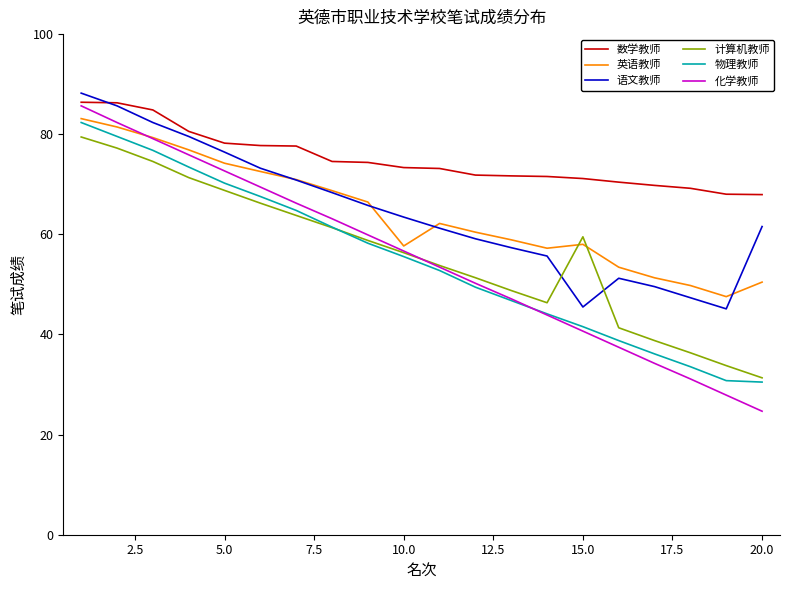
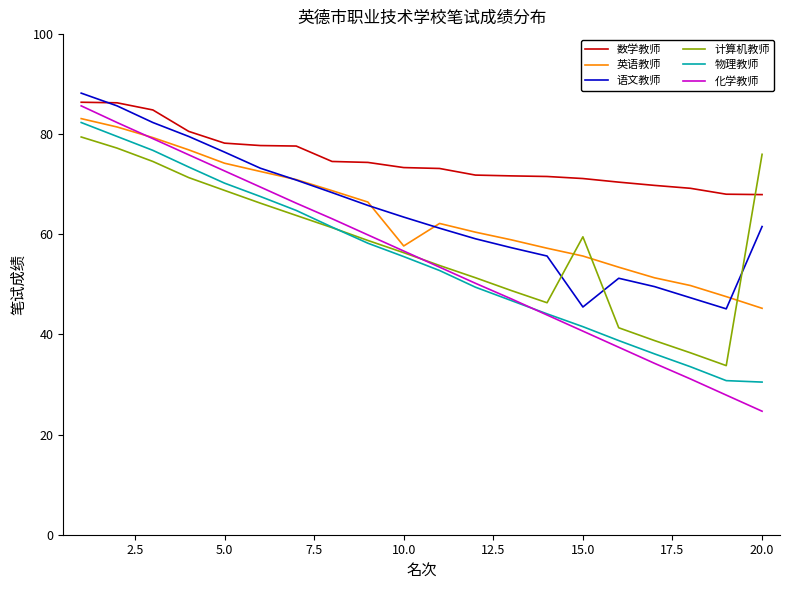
  {
    "数学教师": {
      "5.0": 78,
      "10.0": 73,
      "15.0": 71,
      "20.0": 68
    },
    "英语教师": {
      "5.0": 74,
      "10.0": 58,
-     "15.0": 58,
-     "20.0": 50
+     "15.0": 56,
+     "20.0": 45
    },
    "语文教师": {
      "5.0": 76,
      "10.0": 63,
      "15.0": 45,
      "20.0": 62
    },
    "计算机教师": {
      "5.0": 69,
      "15.0": 60,
-     "20.0": 31
+     "20.0": 76
    },
    "物理教师": {
      "5.0": 70,
      "10.0": 56,
      "15.0": 42,
      "20.0": 30
    },
    "化学教师": {
      "5.0": 73,
      "15.0": 41,
      "20.0": 25
    }
  }
